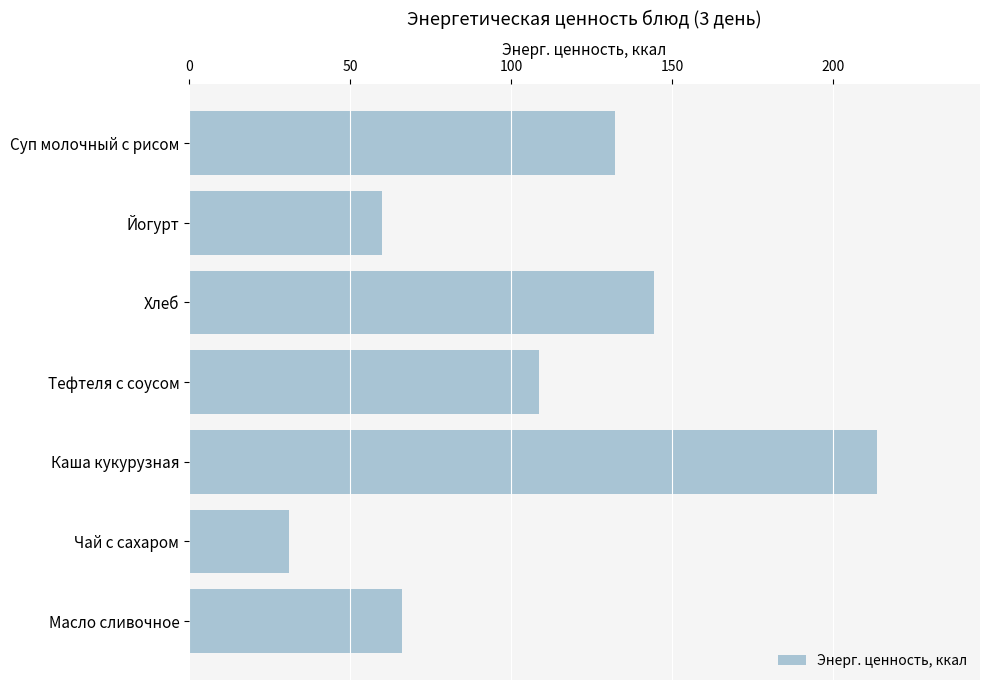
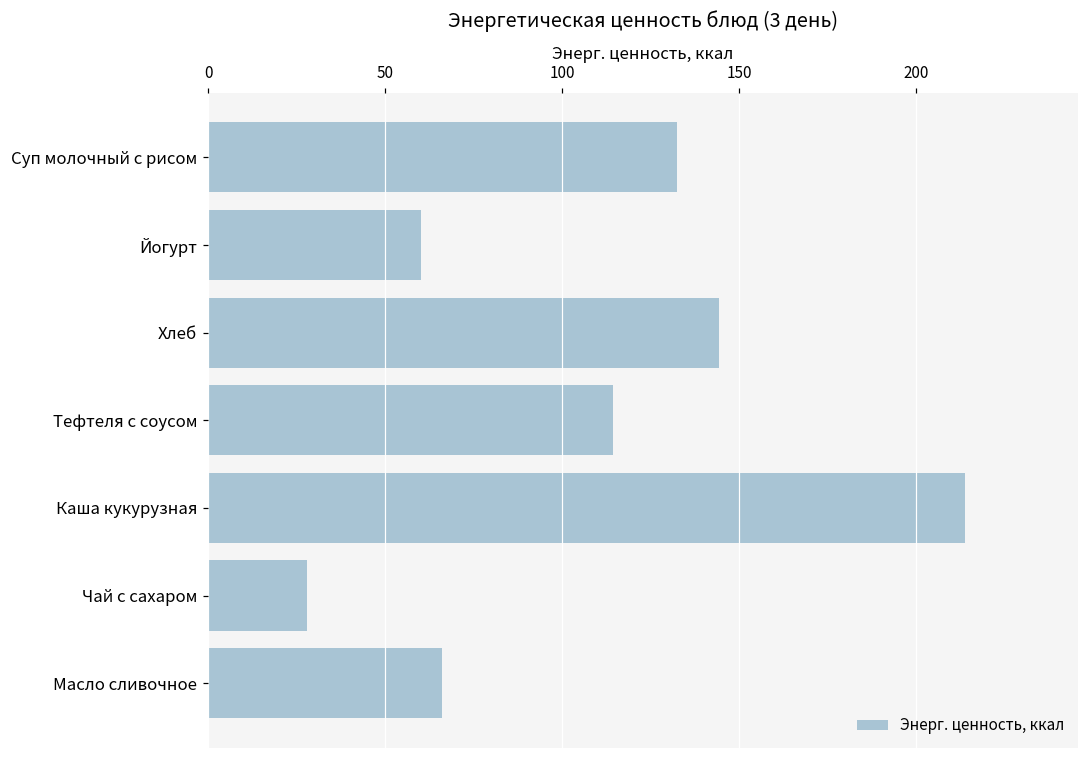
  {
    "Суп молочный с рисом": 132,
    "Йогурт": 60,
    "Хлеб": 144,
-   "Тефтеля с соусом": 109,
+   "Тефтеля с соусом": 114,
    "Каша кукурузная": 214,
-   "Чай с сахаром": 31,
+   "Чай с сахаром": 28,
    "Масло сливочное": 66
  }
